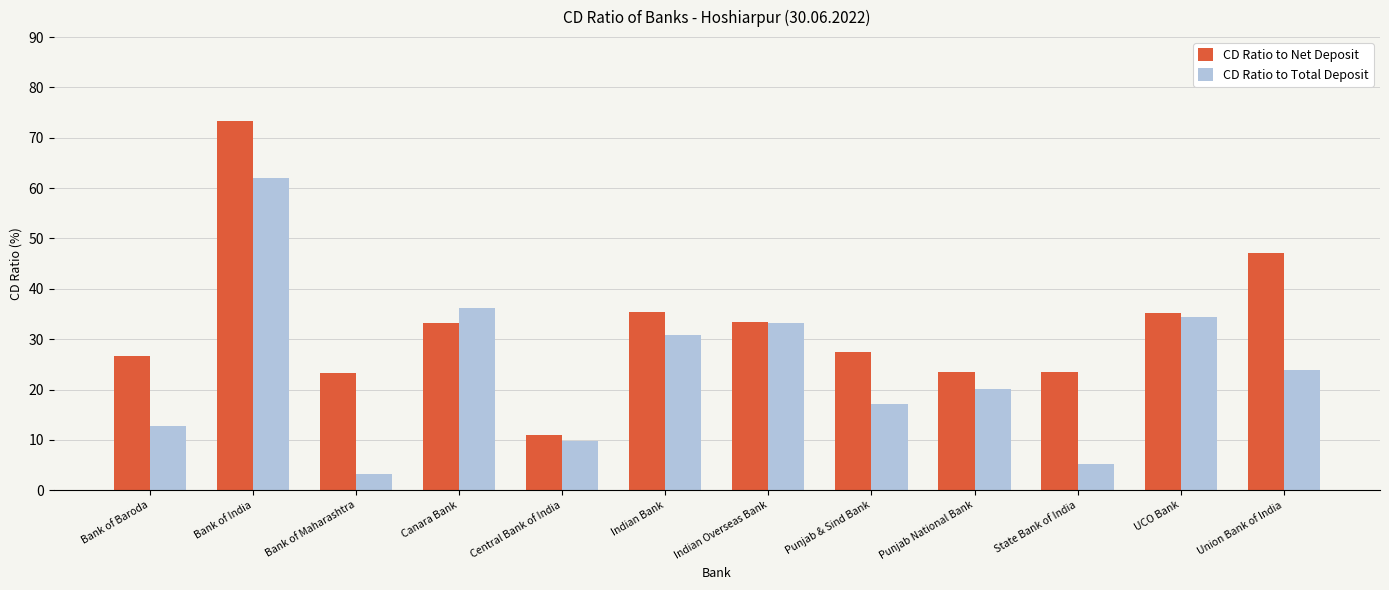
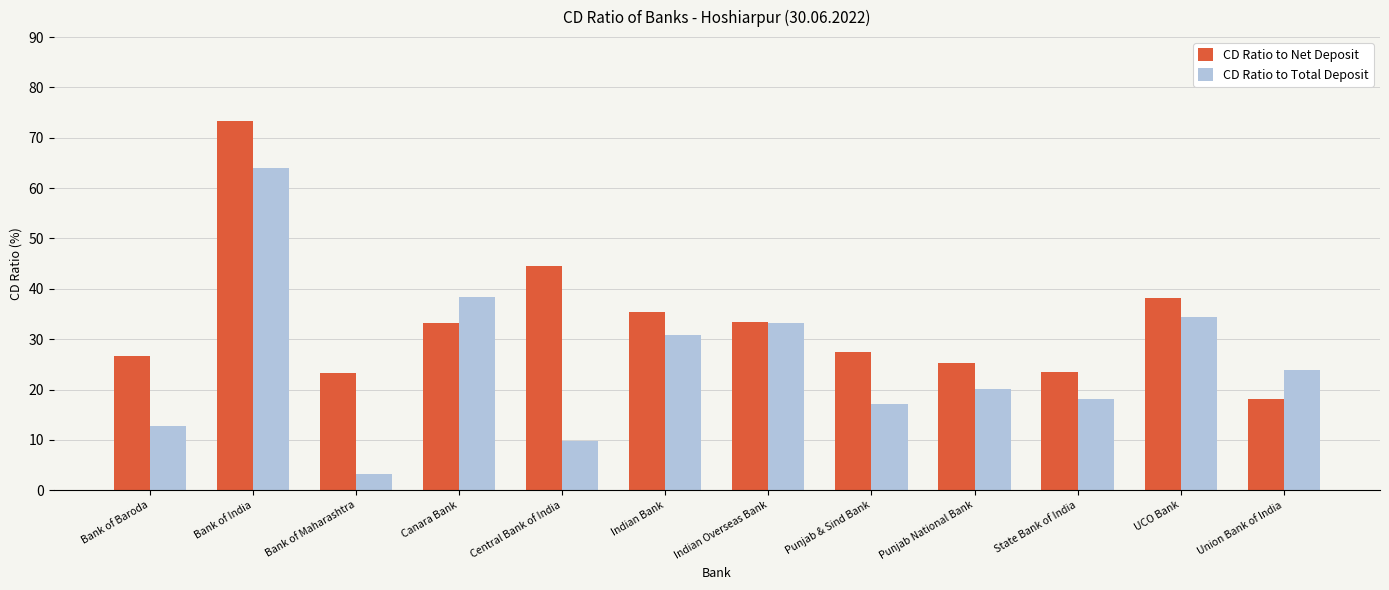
  {
    "CD Ratio to Net Deposit": {
      "Bank of Baroda": 27,
      "Bank of India": 73,
      "Bank of Maharashtra": 23,
      "Canara Bank": 33,
-     "Central Bank of India": 11,
+     "Central Bank of India": 44,
      "Indian Bank": 35,
      "Indian Overseas Bank": 33,
      "Punjab & Sind Bank": 27,
-     "Punjab National Bank": 23,
+     "Punjab National Bank": 25,
      "State Bank of India": 23,
-     "UCO Bank": 35,
-     "Union Bank of India": 47
+     "UCO Bank": 38,
+     "Union Bank of India": 18
    },
    "CD Ratio to Total Deposit": {
      "Bank of Baroda": 13,
-     "Bank of India": 62,
+     "Bank of India": 64,
      "Bank of Maharashtra": 3,
-     "Canara Bank": 36,
+     "Canara Bank": 38,
      "Central Bank of India": 10,
      "Indian Bank": 31,
      "Indian Overseas Bank": 33,
      "Punjab & Sind Bank": 17,
      "Punjab National Bank": 20,
-     "State Bank of India": 5,
+     "State Bank of India": 18,
      "UCO Bank": 34,
      "Union Bank of India": 24
    }
  }
